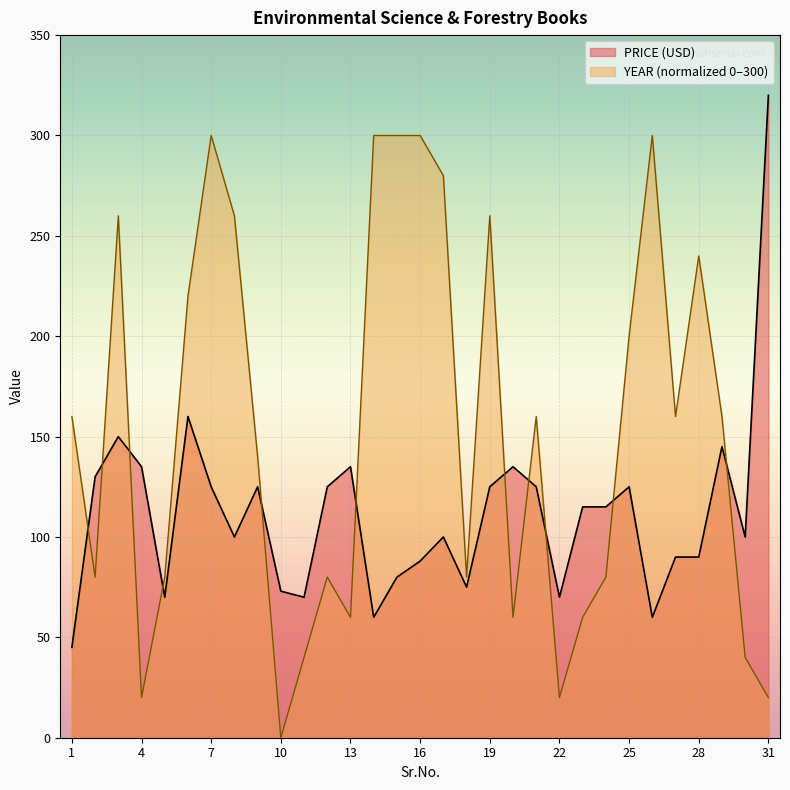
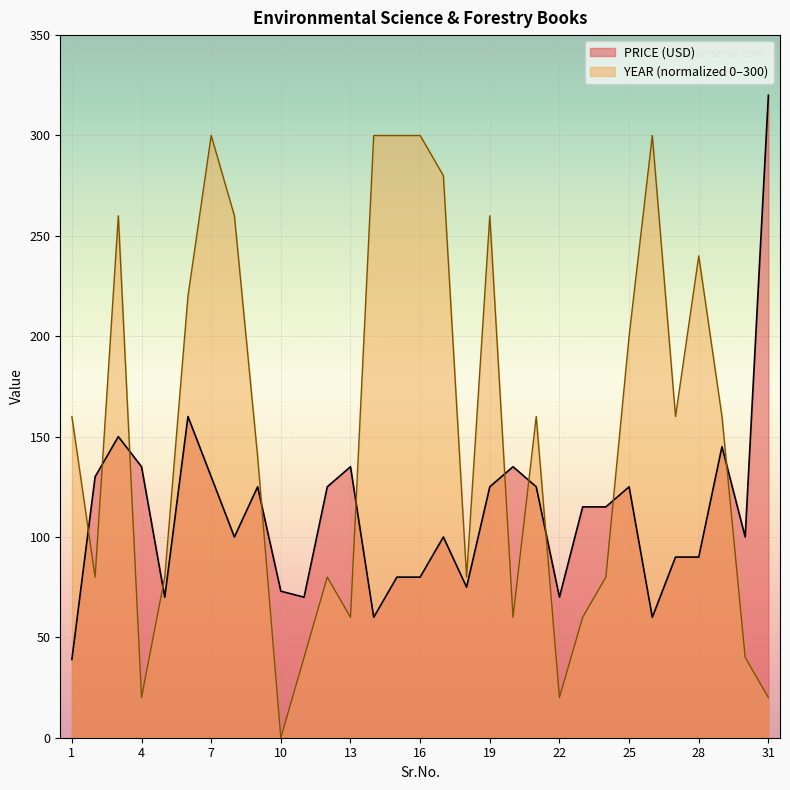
  {
    "PRICE (USD)": {
-     "1": 45,
+     "1": 39,
      "4": 135,
-     "7": 125,
+     "7": 130,
      "10": 73,
      "13": 135,
-     "16": 88,
+     "16": 80,
      "19": 125,
      "22": 70,
      "25": 125,
      "28": 90,
      "31": 320
    },
    "YEAR (normalized 0–300)": {
      "1": 160,
      "4": 20,
      "7": 300,
      "10": 0,
      "13": 60,
      "16": 300,
      "19": 260,
      "22": 20,
      "25": 200,
      "28": 240,
      "31": 20
    }
  }
